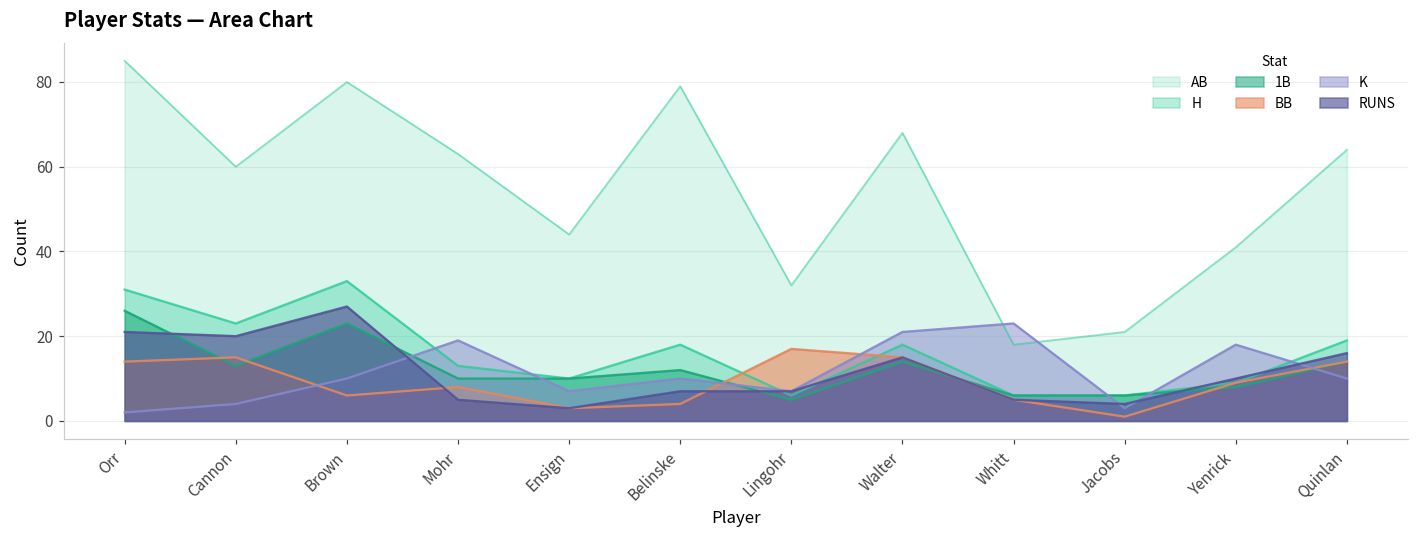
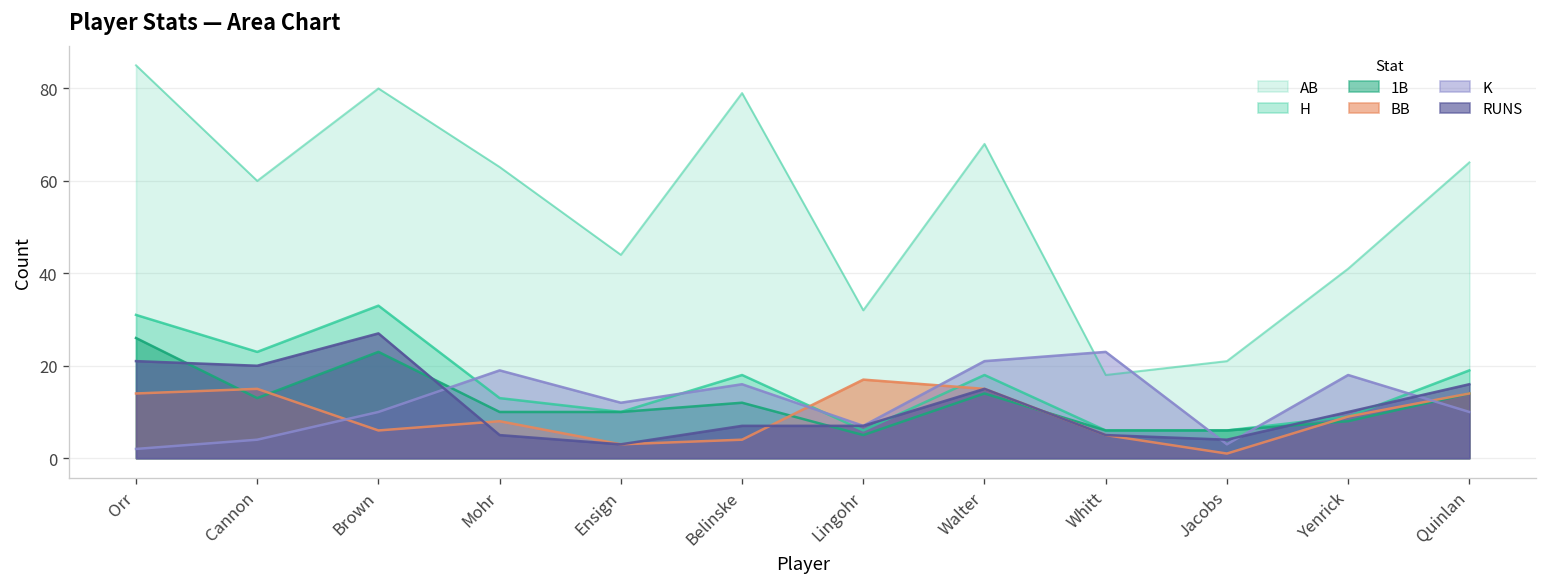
  {
    "BB": {
      "Orr": 14,
      "Cannon": 15,
      "Brown": 6,
      "Mohr": 8,
      "Belinske": 4,
      "Lingohr": 17,
      "Jacobs": 1
    },
    "K": {
      "Orr": 2,
      "Cannon": 4,
      "Brown": 10,
      "Mohr": 19,
-     "Ensign": 7,
-     "Belinske": 10,
+     "Ensign": 12,
+     "Belinske": 16,
      "Walter": 21,
      "Whitt": 23,
      "Jacobs": 3,
      "Yenrick": 18,
      "Quinlan": 10
    },
    "RUNS": {
      "Orr": 21,
      "Cannon": 20,
      "Brown": 27,
      "Mohr": 5,
      "Belinske": 7,
      "Jacobs": 4,
      "Yenrick": 10,
      "Quinlan": 16
    }
  }
